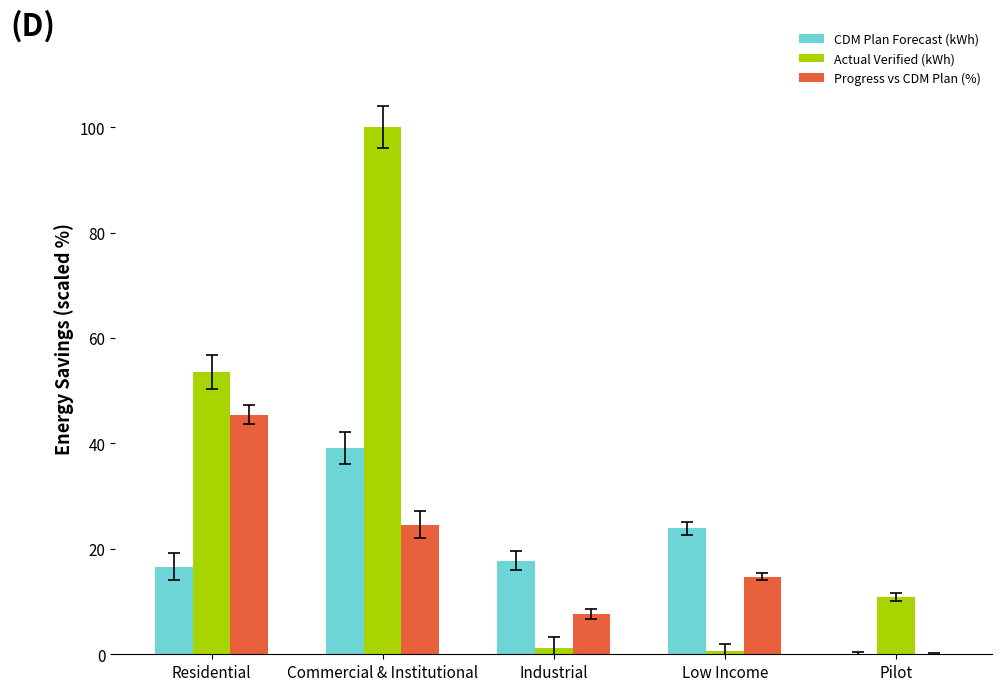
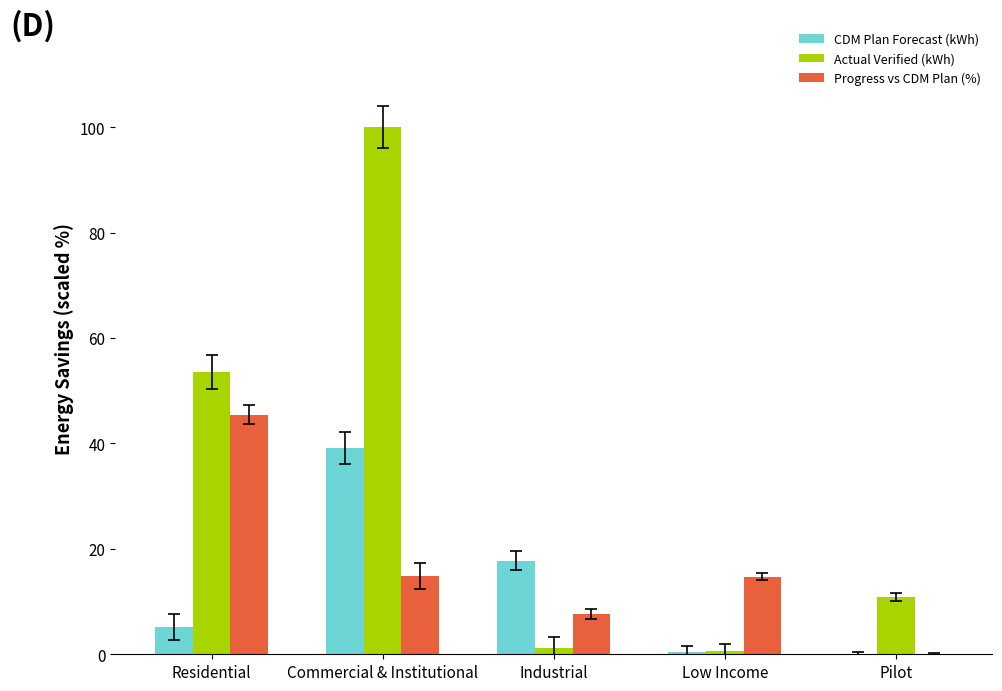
  {
    "CDM Plan Forecast (kWh)": {
-     "Residential": 17,
+     "Residential": 5,
      "Commercial & Institutional": 39,
      "Industrial": 18,
-     "Low Income": 24,
+     "Low Income": 0,
      "Pilot": 0
    },
    "Actual Verified (kWh)": {
      "Residential": 54,
      "Commercial & Institutional": 100,
      "Industrial": 1,
      "Low Income": 1,
      "Pilot": 11
    },
    "Progress vs CDM Plan (%)": {
      "Residential": 45,
-     "Commercial & Institutional": 25,
+     "Commercial & Institutional": 15,
      "Industrial": 8,
      "Low Income": 15,
      "Pilot": 0
    }
  }
